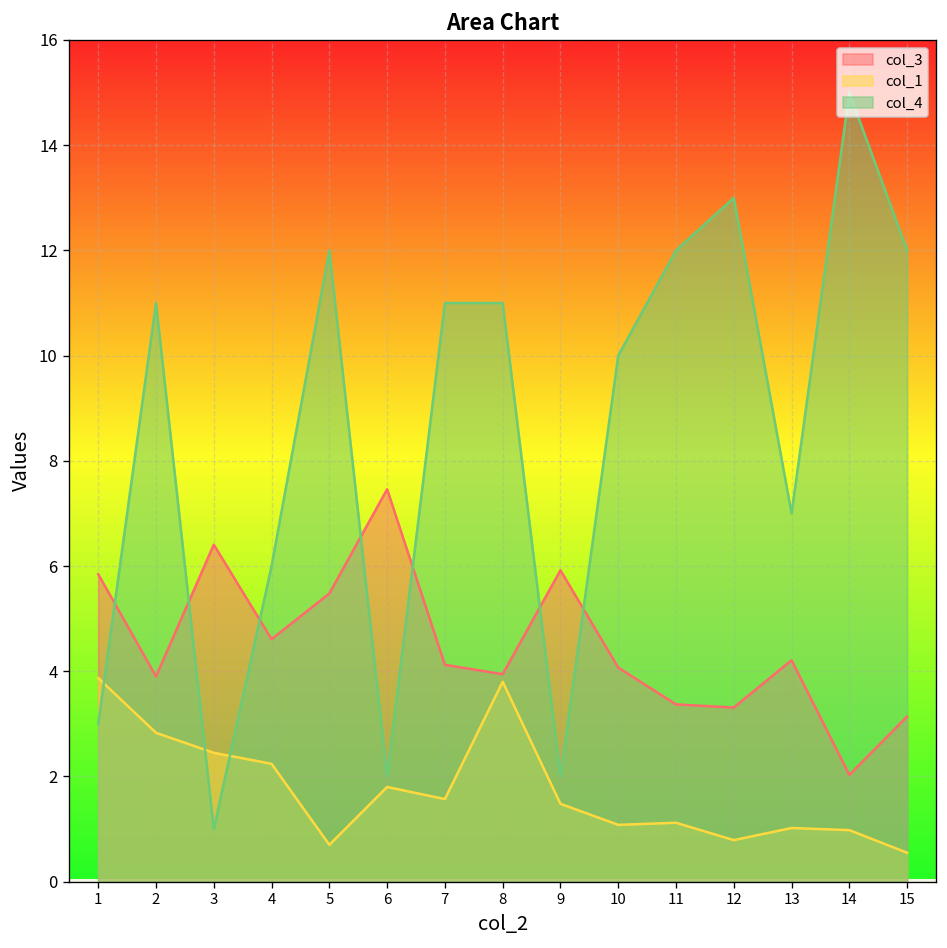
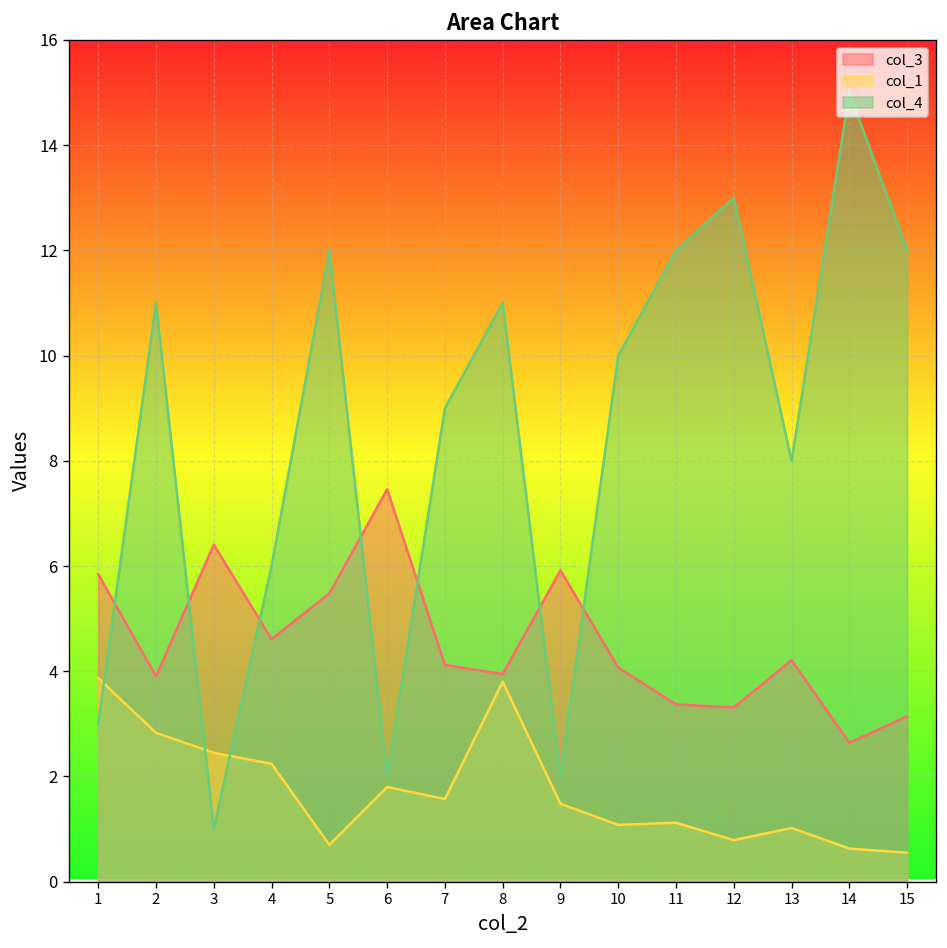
  {
    "col_3": {
      "1": 5.8,
      "2": 3.9,
      "3": 6.4,
      "4": 4.6,
      "5": 5.5,
      "6": 7.5,
      "7": 4.1,
      "8": 3.9,
      "9": 5.9,
      "10": 4.1,
      "11": 3.4,
      "12": 3.3,
      "13": 4.2,
-     "14": 2.0,
+     "14": 2.6,
      "15": 3.1
    },
    "col_1": {
      "1": 3.9,
      "2": 2.8,
      "3": 2.5,
      "4": 2.2,
      "5": 0.7,
      "6": 1.8,
      "7": 1.6,
      "8": 3.8,
      "9": 1.5,
      "10": 1.1,
      "11": 1.1,
      "12": 0.8,
      "13": 1.0,
-     "14": 1.0,
+     "14": 0.6,
      "15": 0.6
    },
    "col_4": {
      "1": 3,
      "2": 11,
      "3": 1,
      "4": 6,
      "5": 12,
      "6": 2,
-     "7": 11,
+     "7": 9,
      "8": 11,
      "9": 2,
      "10": 10,
      "11": 12,
      "12": 13,
-     "13": 7,
+     "13": 8,
      "15": 12
    }
  }
